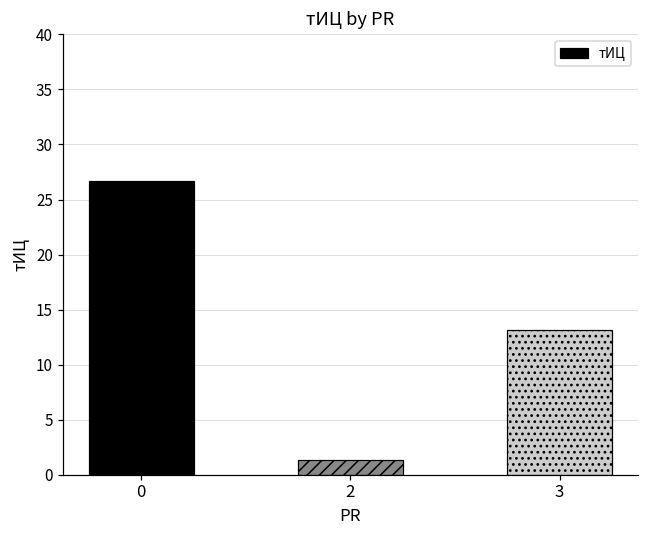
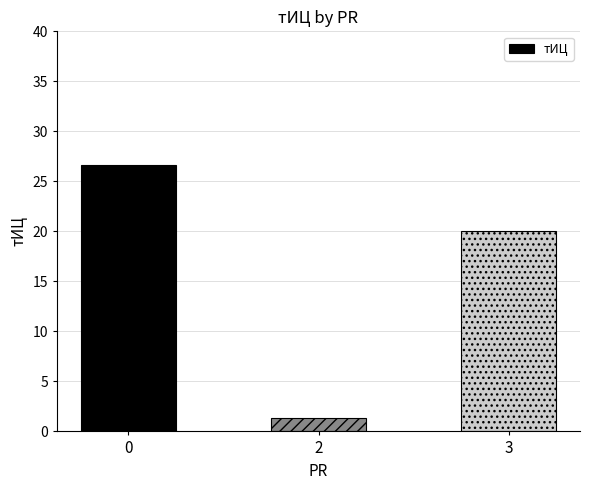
  {
    "0": 26.7,
    "2": 1.3,
-   "3": 13.1
+   "3": 20.0
  }
